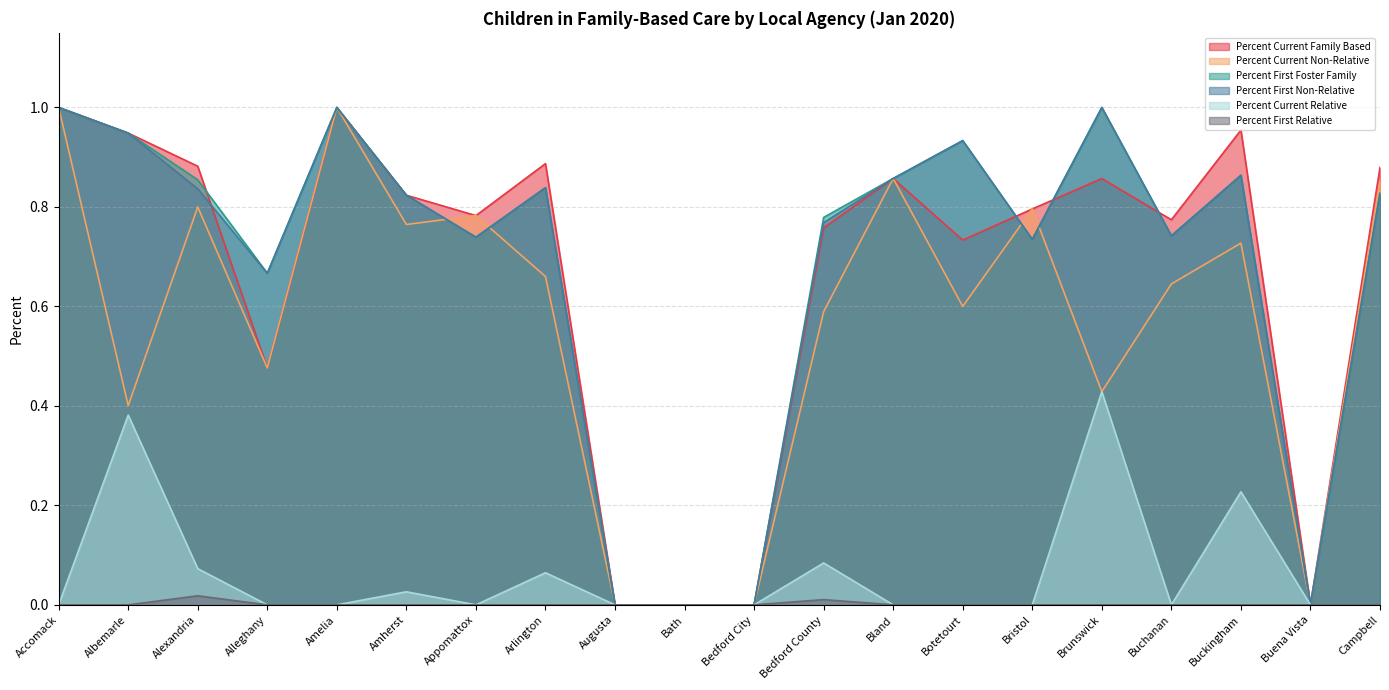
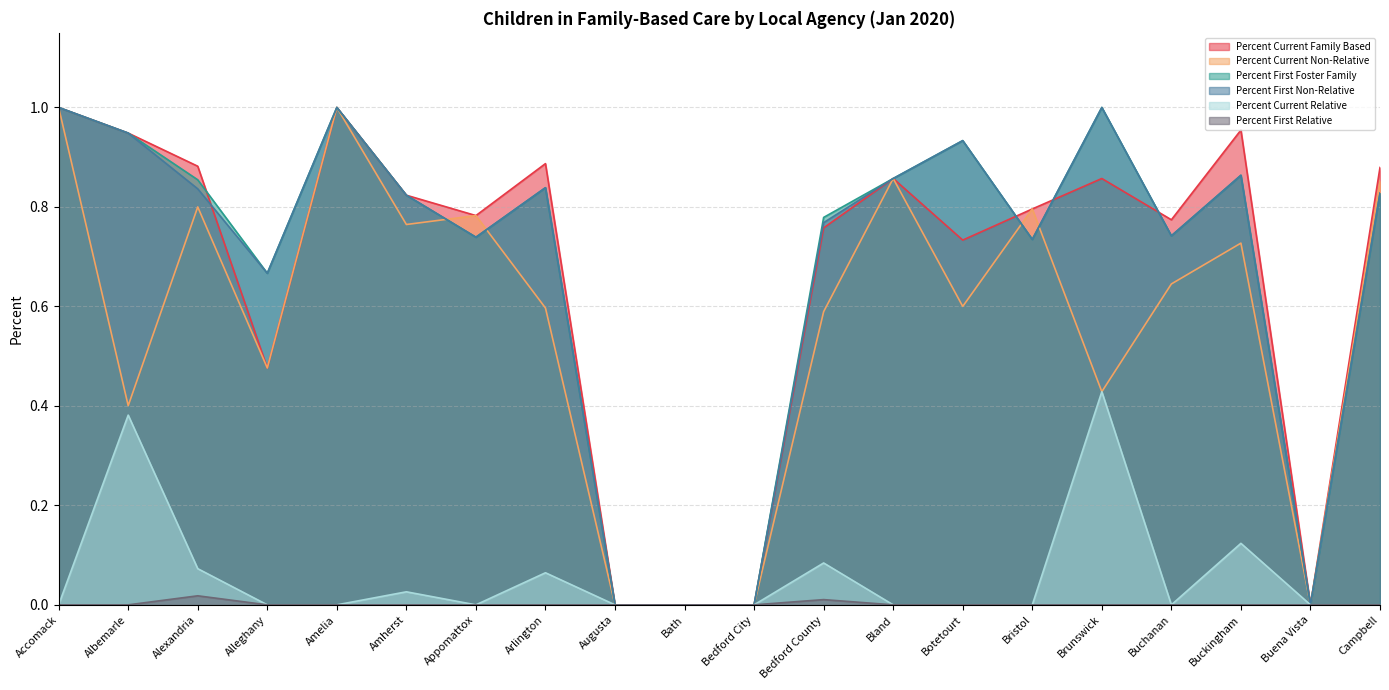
  {
    "Percent Current Family Based": {
      "Alexandria": 0.88,
      "Arlington": 0.89,
      "Bedford County": 0.76,
      "Botetourt": 0.73,
      "Brunswick": 0.86,
      "Buchanan": 0.77,
      "Buckingham": 0.95,
      "Campbell": 0.88
    },
    "Percent Current Non-Relative": {
      "Albemarle": 0.40,
      "Alexandria": 0.80,
      "Amherst": 0.76,
-     "Arlington": 0.66,
+     "Arlington": 0.60,
      "Bedford County": 0.59,
      "Botetourt": 0.60,
      "Buchanan": 0.65,
      "Buckingham": 0.73,
      "Campbell": 0.85
    },
    "Percent Current Relative": {
      "Albemarle": 0.38,
      "Alexandria": 0.07,
      "Amherst": 0.03,
      "Arlington": 0.06,
      "Bedford County": 0.08,
-     "Buckingham": 0.23
+     "Buckingham": 0.12
    }
  }
